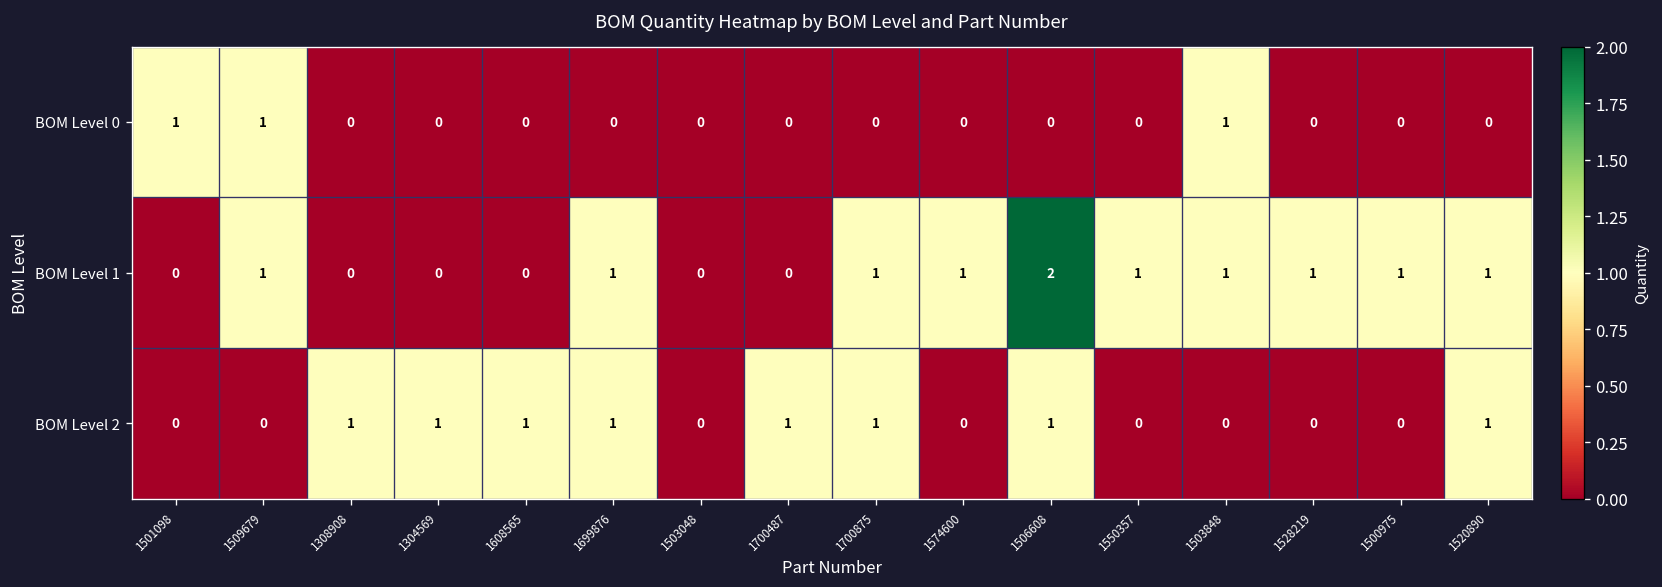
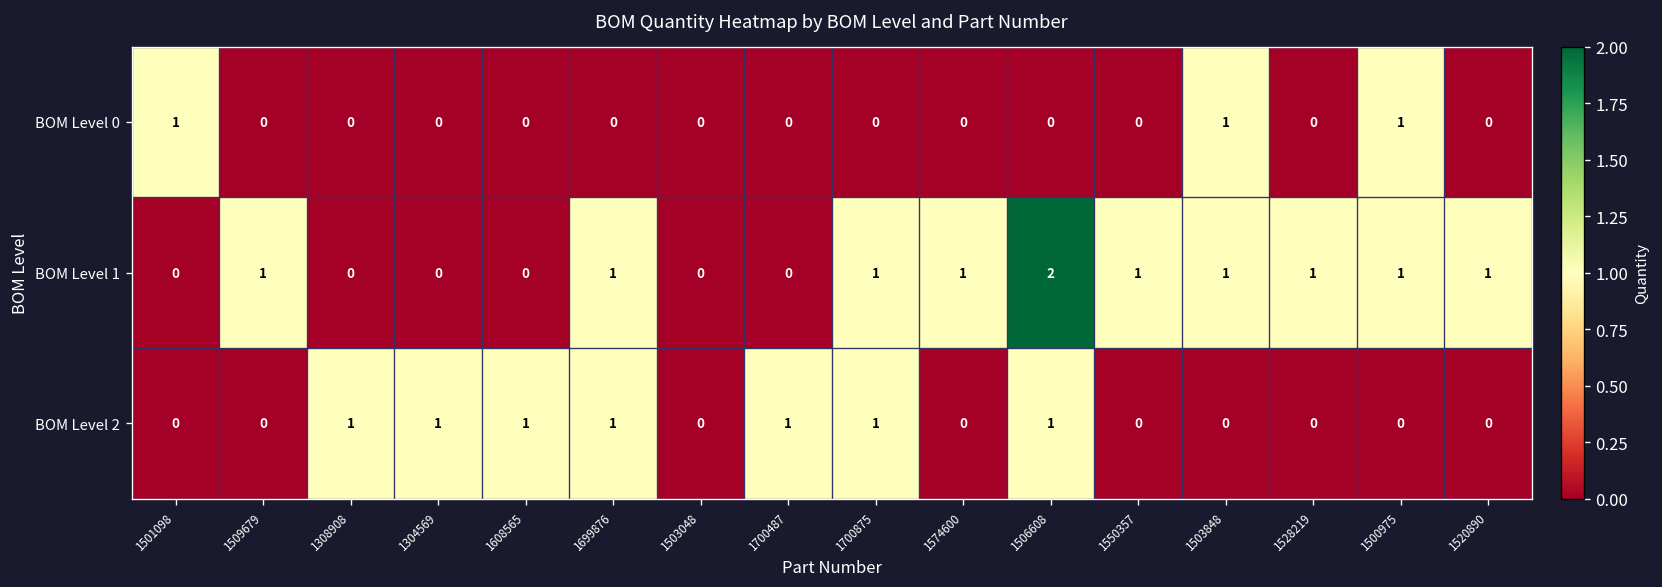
  {
    "BOM Level 0": {
      "1501098": 1,
-     "1509679": 1,
+     "1509679": 0,
      "1308908": 0,
      "1304569": 0,
      "1608565": 0,
      "1699876": 0,
      "1503048": 0,
      "1700487": 0,
      "1700875": 0,
      "1574600": 0,
      "1506608": 0,
      "1550357": 0,
      "1503848": 1,
      "1528219": 0,
-     "1500975": 0,
+     "1500975": 1,
      "1520890": 0
    },
    "BOM Level 1": {
      "1501098": 0,
      "1509679": 1,
      "1308908": 0,
      "1304569": 0,
      "1608565": 0,
      "1699876": 1,
      "1503048": 0,
      "1700487": 0,
      "1700875": 1,
      "1574600": 1,
      "1506608": 2,
      "1550357": 1,
      "1503848": 1,
      "1528219": 1,
      "1500975": 1,
      "1520890": 1
    },
    "BOM Level 2": {
      "1501098": 0,
      "1509679": 0,
      "1308908": 1,
      "1304569": 1,
      "1608565": 1,
      "1699876": 1,
      "1503048": 0,
      "1700487": 1,
      "1700875": 1,
      "1574600": 0,
      "1506608": 1,
      "1550357": 0,
      "1503848": 0,
      "1528219": 0,
      "1500975": 0,
-     "1520890": 1
+     "1520890": 0
    }
  }
